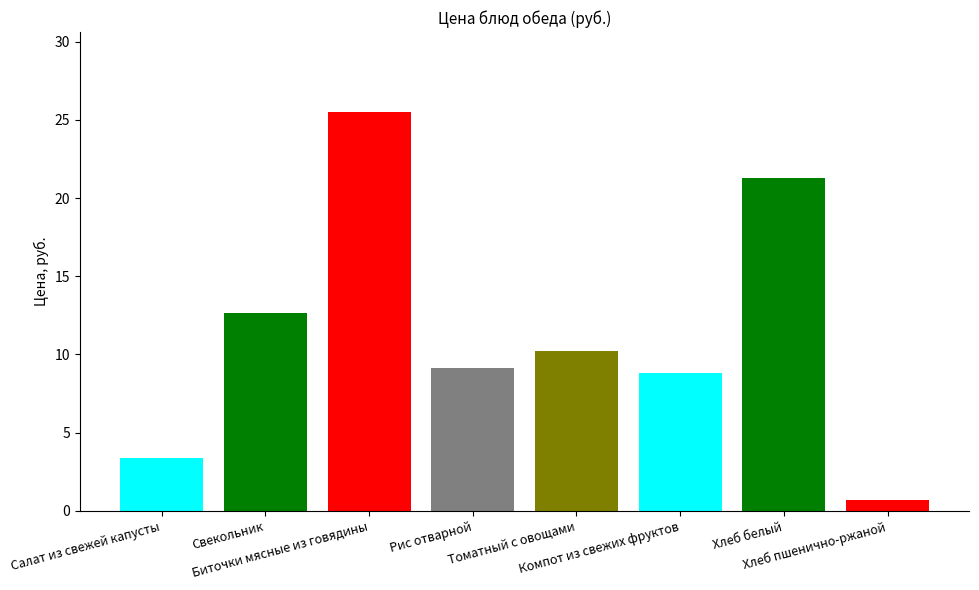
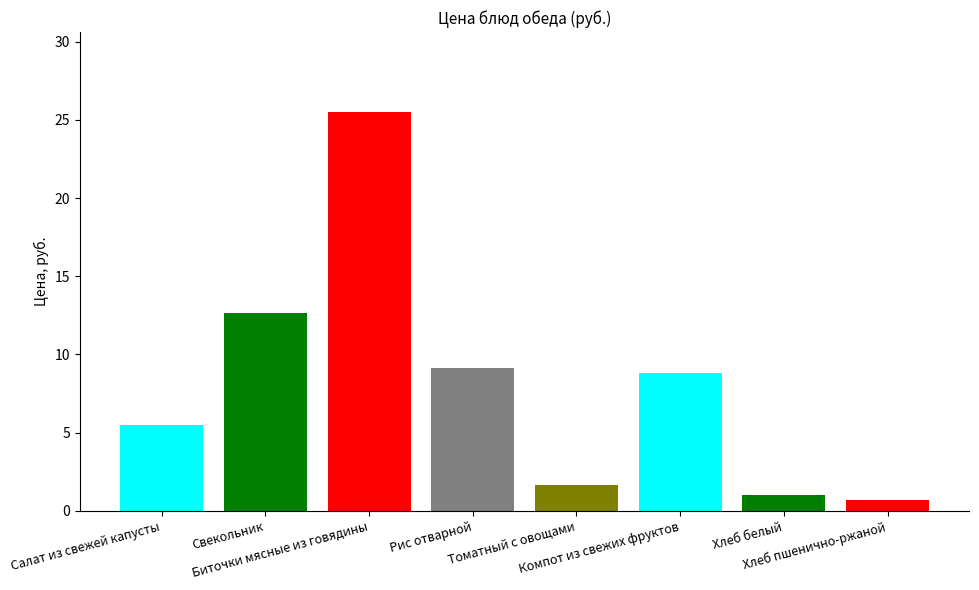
  {
-   "Салат из свежей капусты": 3.4,
+   "Салат из свежей капусты": 5.5,
    "Свекольник": 12.6,
    "Биточки мясные из говядины": 25.5,
    "Рис отварной": 9.1,
-   "Томатный с овощами": 10.2,
+   "Томатный с овощами": 1.6,
    "Компот из свежих фруктов": 8.8,
-   "Хлеб белый": 21.3,
+   "Хлеб белый": 1.0,
    "Хлеб пшенично-ржаной": 0.7
  }
